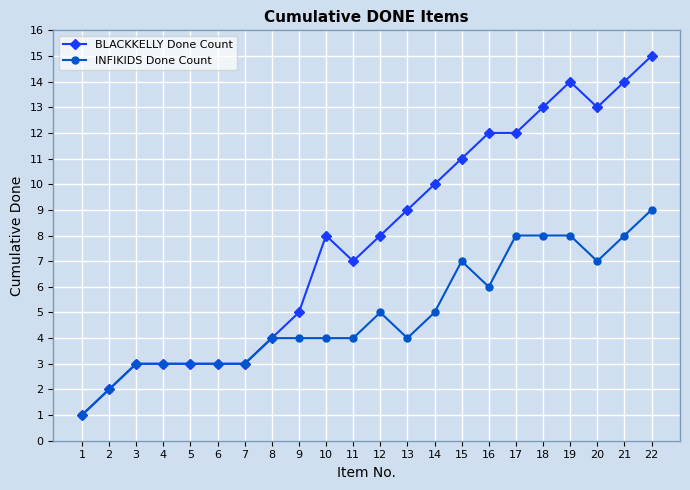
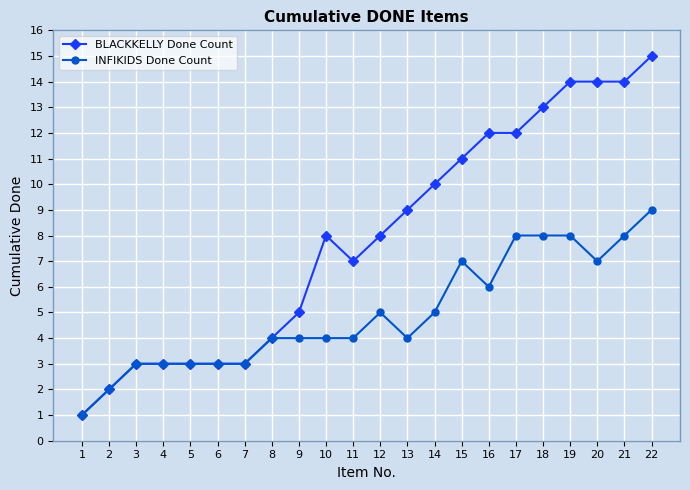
  {
    "BLACKKELLY Done Count": {
      "9": 5,
      "10": 8,
      "11": 7,
      "12": 8,
      "13": 9,
      "14": 10,
      "15": 11,
      "16": 12,
      "17": 12,
      "18": 13,
      "19": 14,
-     "20": 13,
+     "20": 14,
      "21": 14,
      "22": 15
    },
    "INFIKIDS Done Count": {
      "9": 4,
      "10": 4,
      "11": 4,
      "12": 5,
      "13": 4,
      "14": 5,
      "15": 7,
      "16": 6,
      "17": 8,
      "18": 8,
      "19": 8,
      "20": 7,
      "21": 8,
      "22": 9
    }
  }
